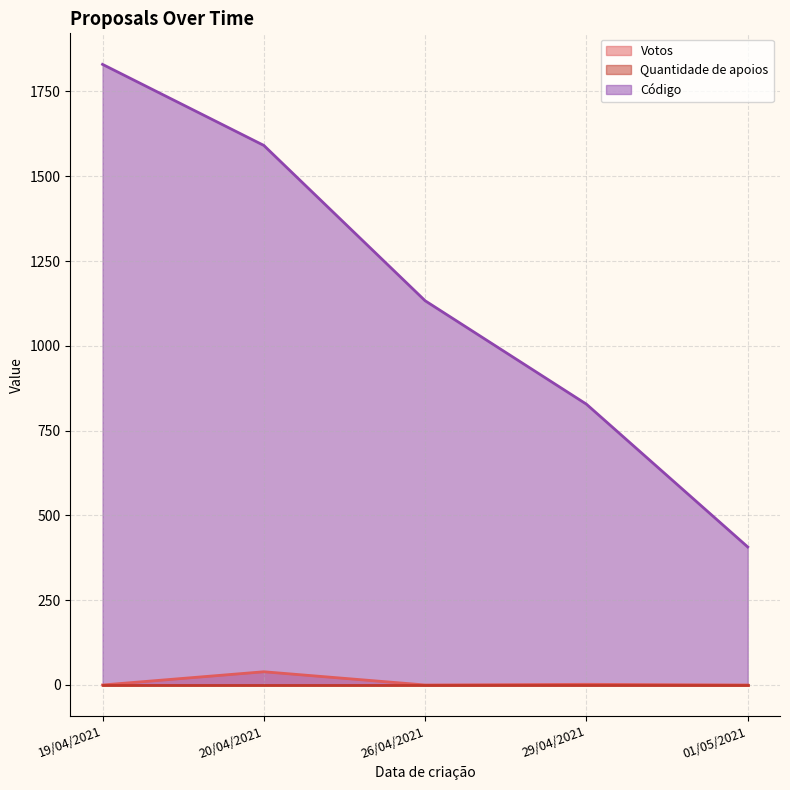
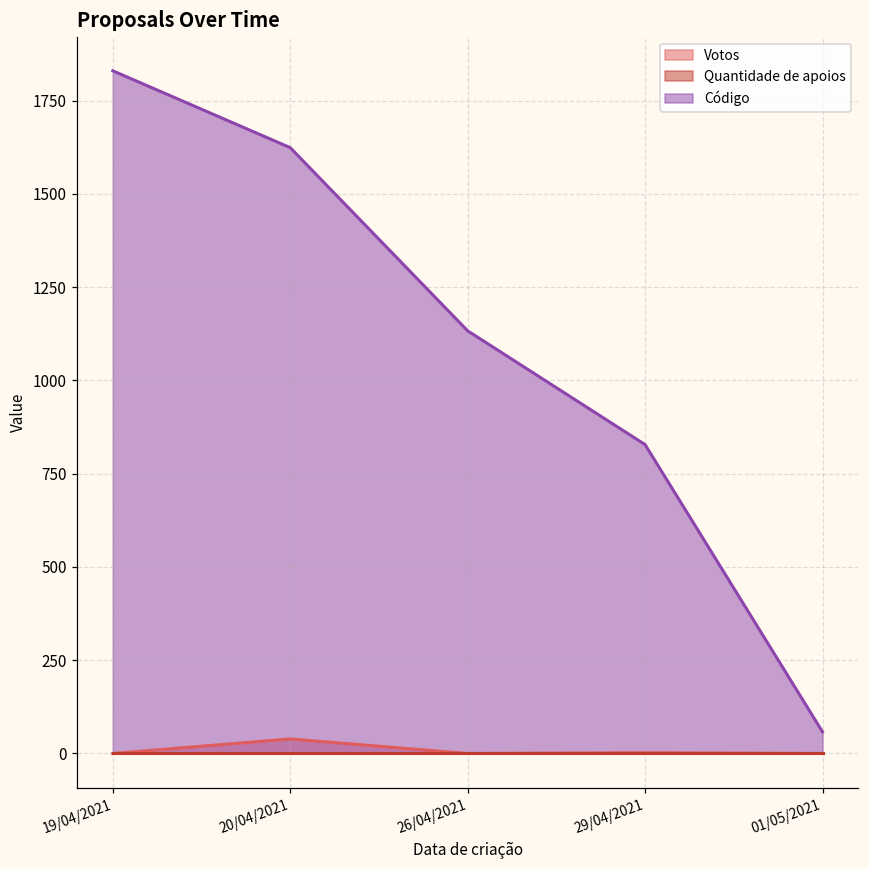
  {
    "Código": {
      "19/04/2021": 1830,
-     "20/04/2021": 1590,
+     "20/04/2021": 1620,
      "26/04/2021": 1130,
      "29/04/2021": 830,
-     "01/05/2021": 410
+     "01/05/2021": 60
    }
  }
